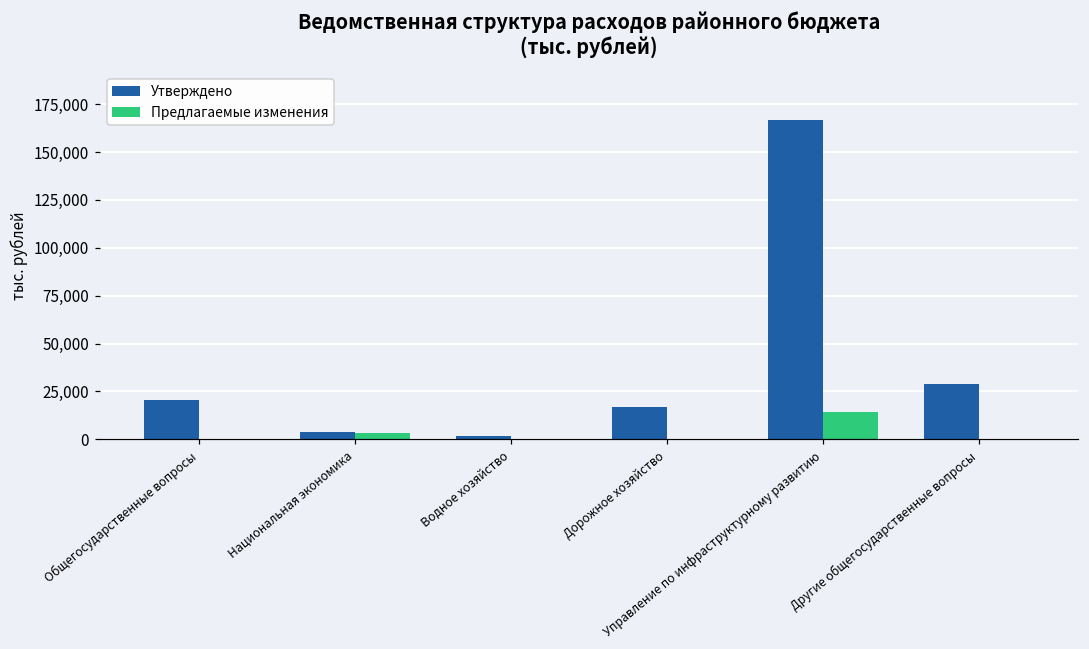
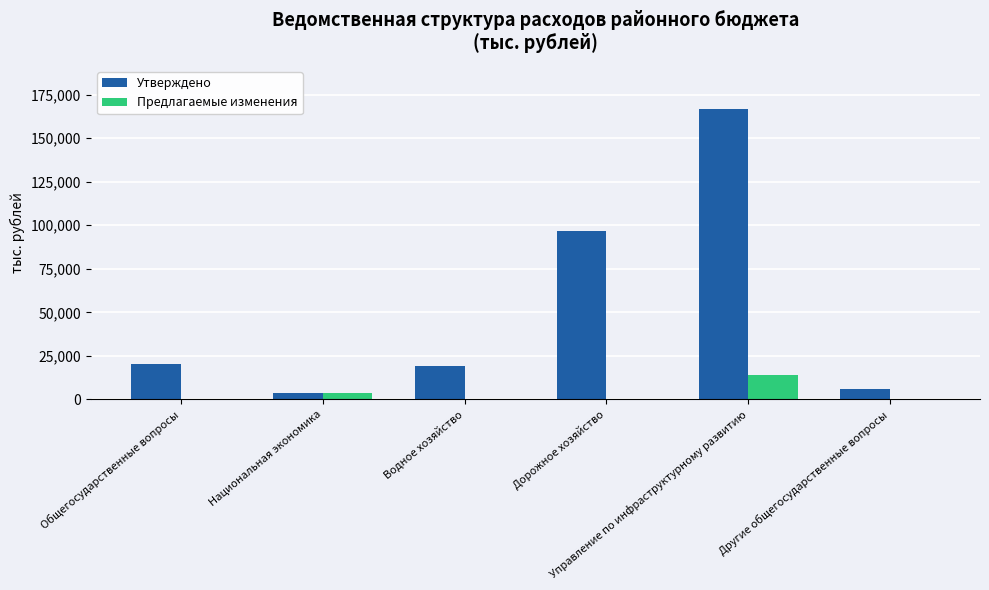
  {
    "Утверждено": {
      "Общегосударственные вопросы": "20,000",
      "Национальная экономика": "4,000",
-     "Водное хозяйство": "2,000",
-     "Дорожное хозяйство": "17,000",
+     "Водное хозяйство": "19,000",
+     "Дорожное хозяйство": "96,000",
      "Управление по инфраструктурному развитию": "167,000",
-     "Другие общегосударственные вопросы": "29,000"
+     "Другие общегосударственные вопросы": "6,000"
    },
    "Предлагаемые изменения": {
      "Общегосударственные вопросы": "0",
      "Национальная экономика": "3,000",
      "Водное хозяйство": "0",
      "Дорожное хозяйство": "0",
      "Управление по инфраструктурному развитию": "14,000",
      "Другие общегосударственные вопросы": "0"
    }
  }
